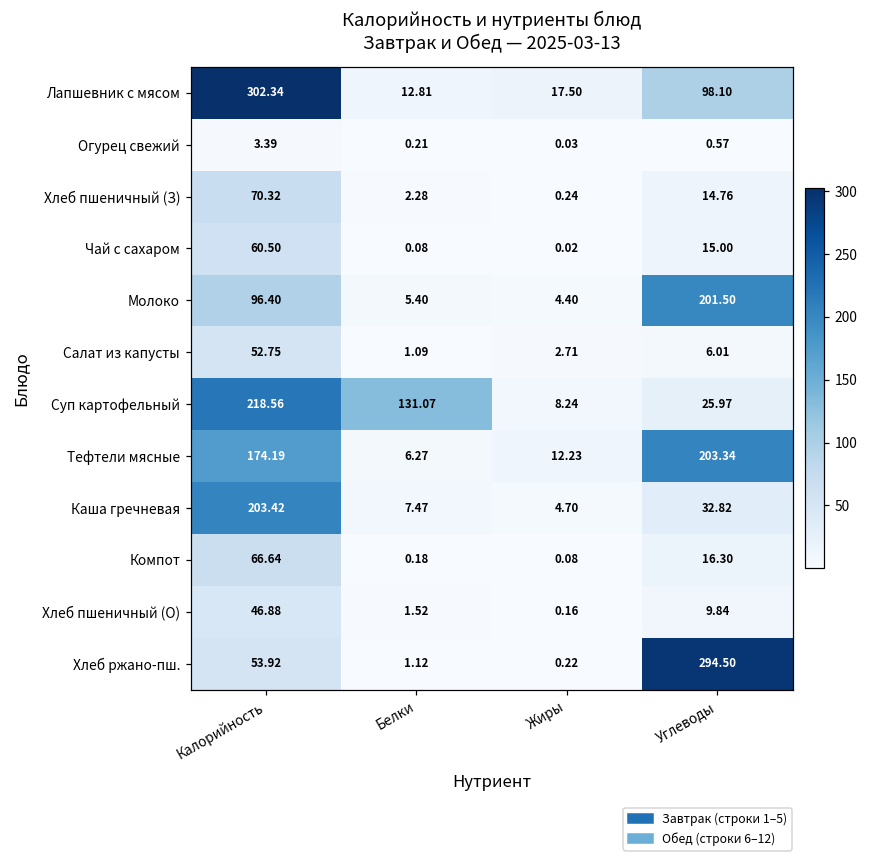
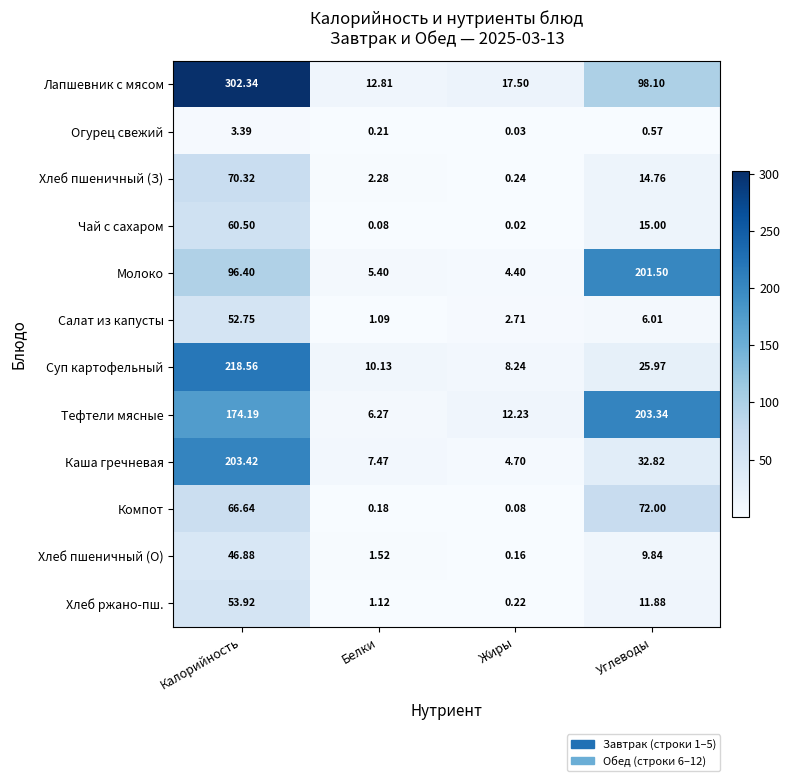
  {
    "Лапшевник с мясом": {
      "Калорийность": 302.34,
      "Белки": 12.81,
      "Жиры": 17.50,
      "Углеводы": 98.10
    },
    "Огурец свежий": {
      "Калорийность": 3.39,
      "Белки": 0.21,
      "Жиры": 0.03,
      "Углеводы": 0.57
    },
    "Хлеб пшеничный (З)": {
      "Калорийность": 70.32,
      "Белки": 2.28,
      "Жиры": 0.24,
      "Углеводы": 14.76
    },
    "Чай с сахаром": {
      "Калорийность": 60.50,
      "Белки": 0.08,
      "Жиры": 0.02,
      "Углеводы": 15.00
    },
    "Молоко": {
      "Калорийность": 96.40,
      "Белки": 5.40,
      "Жиры": 4.40,
      "Углеводы": 201.50
    },
    "Салат из капусты": {
      "Калорийность": 52.75,
      "Белки": 1.09,
      "Жиры": 2.71,
      "Углеводы": 6.01
    },
    "Суп картофельный": {
      "Калорийность": 218.56,
-     "Белки": 131.07,
+     "Белки": 10.13,
      "Жиры": 8.24,
      "Углеводы": 25.97
    },
    "Тефтели мясные": {
      "Калорийность": 174.19,
      "Белки": 6.27,
      "Жиры": 12.23,
      "Углеводы": 203.34
    },
    "Каша гречневая": {
      "Калорийность": 203.42,
      "Белки": 7.47,
      "Жиры": 4.70,
      "Углеводы": 32.82
    },
    "Компот": {
      "Калорийность": 66.64,
      "Белки": 0.18,
      "Жиры": 0.08,
-     "Углеводы": 16.30
+     "Углеводы": 72.00
    },
    "Хлеб пшеничный (О)": {
      "Калорийность": 46.88,
      "Белки": 1.52,
      "Жиры": 0.16,
      "Углеводы": 9.84
    },
    "Хлеб ржано-пш.": {
      "Калорийность": 53.92,
      "Белки": 1.12,
      "Жиры": 0.22,
-     "Углеводы": 294.50
+     "Углеводы": 11.88
    }
  }
